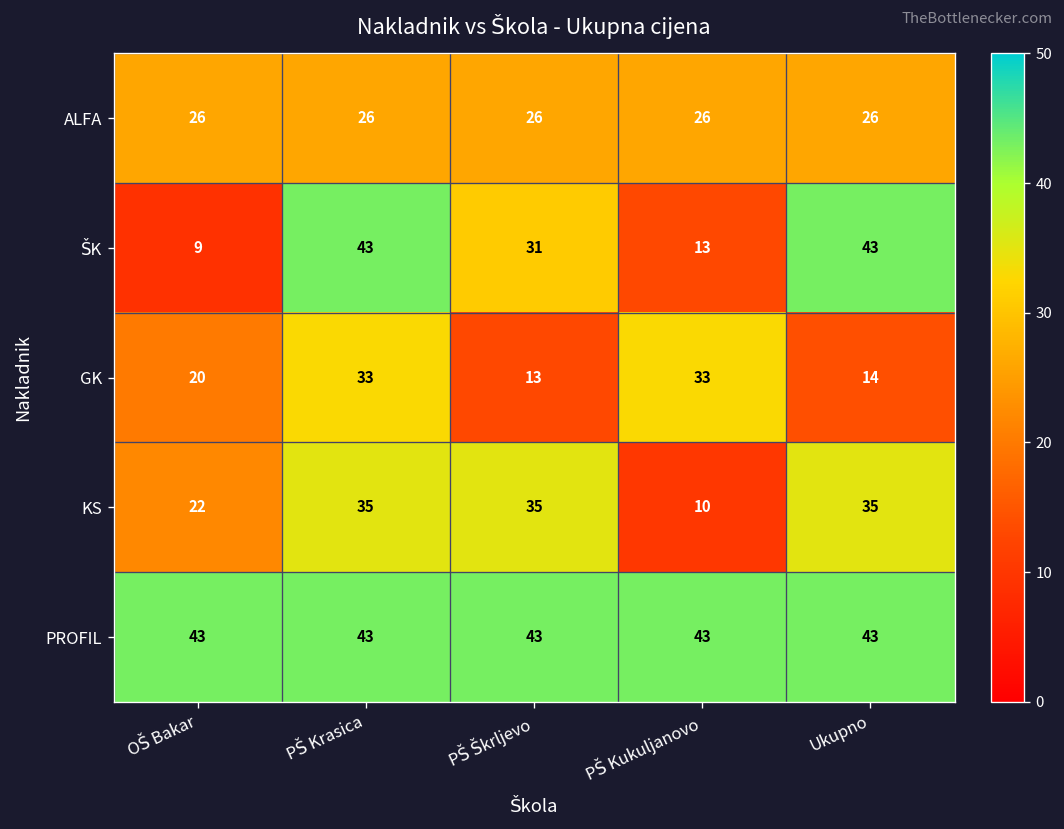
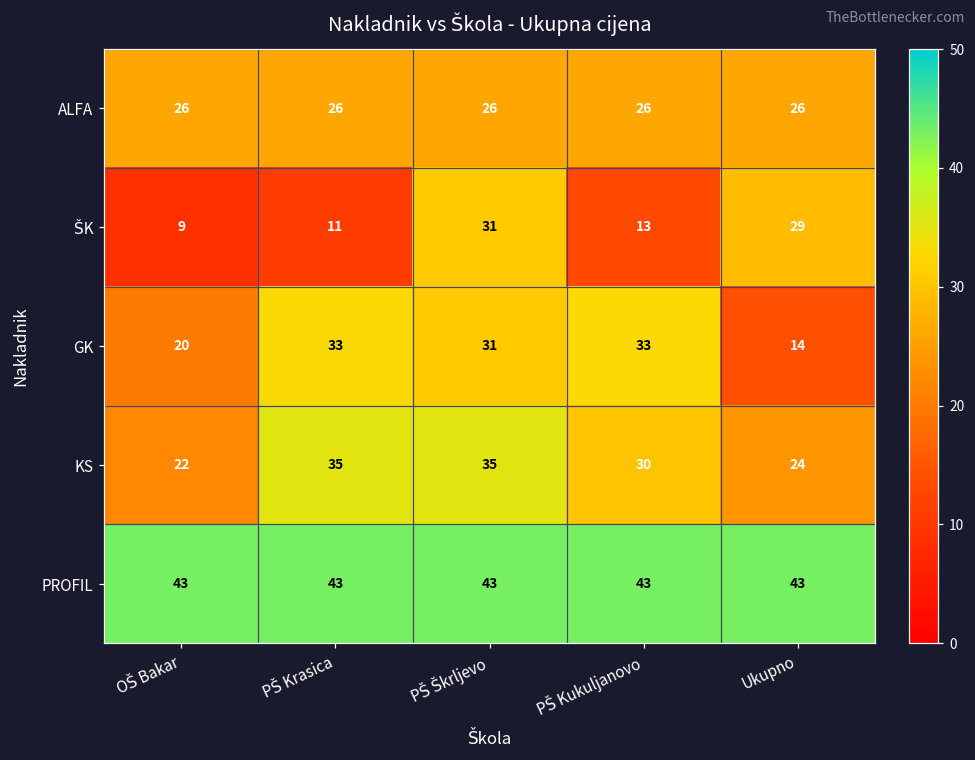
  {
    "ALFA": {
      "OŠ Bakar": 26,
      "PŠ Krasica": 26,
      "PŠ Škrljevo": 26,
      "PŠ Kukuljanovo": 26,
      "Ukupno": 26
    },
    "ŠK": {
      "OŠ Bakar": 9,
-     "PŠ Krasica": 43,
+     "PŠ Krasica": 11,
      "PŠ Škrljevo": 31,
      "PŠ Kukuljanovo": 13,
-     "Ukupno": 43
+     "Ukupno": 29
    },
    "GK": {
      "OŠ Bakar": 20,
      "PŠ Krasica": 33,
-     "PŠ Škrljevo": 13,
+     "PŠ Škrljevo": 31,
      "PŠ Kukuljanovo": 33,
      "Ukupno": 14
    },
    "KS": {
      "OŠ Bakar": 22,
      "PŠ Krasica": 35,
      "PŠ Škrljevo": 35,
-     "PŠ Kukuljanovo": 10,
-     "Ukupno": 35
+     "PŠ Kukuljanovo": 30,
+     "Ukupno": 24
    },
    "PROFIL": {
      "OŠ Bakar": 43,
      "PŠ Krasica": 43,
      "PŠ Škrljevo": 43,
      "PŠ Kukuljanovo": 43,
      "Ukupno": 43
    }
  }
